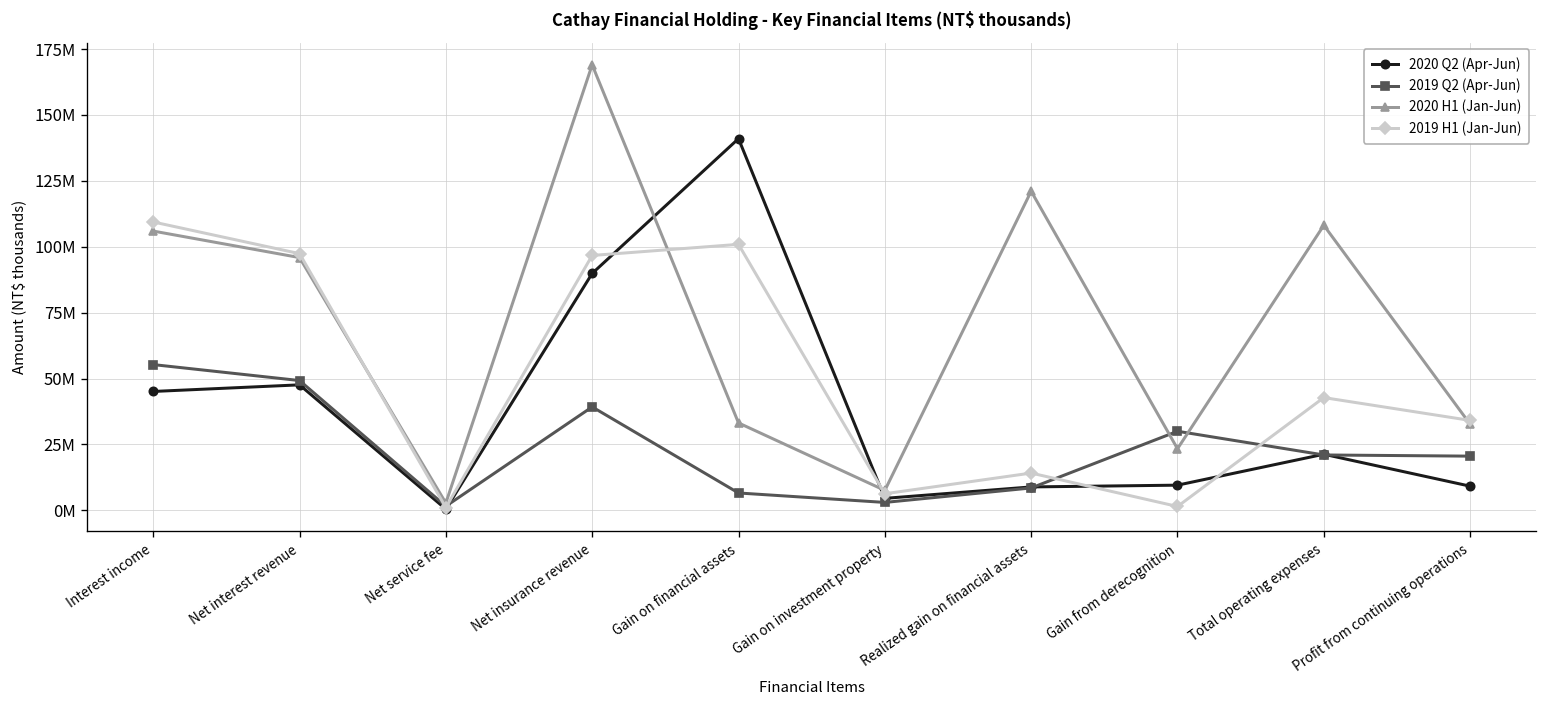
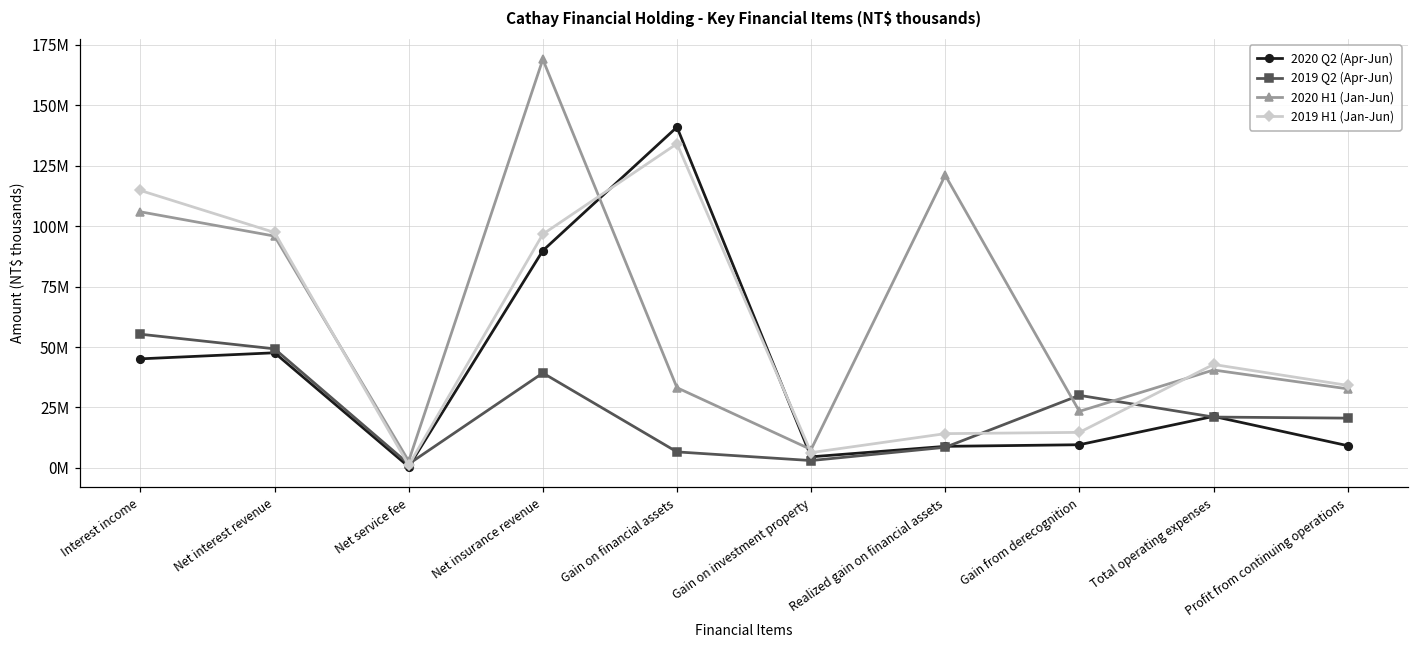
  {
    "2020 Q2 (Apr-Jun)": {
      "Interest income": 45000000,
      "Net interest revenue": 48000000,
      "Net insurance revenue": 90000000,
      "Gain on financial assets": 141000000,
      "Gain on investment property": 5000000,
      "Gain from derecognition": 10000000,
      "Profit from continuing operations": 9000000
    },
    "2019 Q2 (Apr-Jun)": {
      "Interest income": 55000000,
      "Net interest revenue": 49000000,
      "Net insurance revenue": 39000000,
      "Gain on financial assets": 7000000,
      "Gain on investment property": 3000000,
      "Gain from derecognition": 30000000,
      "Profit from continuing operations": 21000000
    },
    "2020 H1 (Jan-Jun)": {
      "Interest income": 106000000,
      "Net interest revenue": 96000000,
      "Net service fee": 3000000,
      "Net insurance revenue": 169000000,
      "Gain on financial assets": 33000000,
      "Gain on investment property": 8000000,
      "Realized gain on financial assets": 121000000,
      "Gain from derecognition": 23000000,
-     "Total operating expenses": 108000000,
+     "Total operating expenses": 40000000,
      "Profit from continuing operations": 33000000
    },
    "2019 H1 (Jan-Jun)": {
-     "Interest income": 109000000,
+     "Interest income": 115000000,
      "Net interest revenue": 97000000,
      "Net insurance revenue": 97000000,
-     "Gain on financial assets": 101000000,
+     "Gain on financial assets": 134000000,
      "Gain on investment property": 6000000,
      "Realized gain on financial assets": 14000000,
-     "Gain from derecognition": 1000000,
+     "Gain from derecognition": 15000000,
      "Total operating expenses": 43000000,
      "Profit from continuing operations": 34000000
    }
  }
